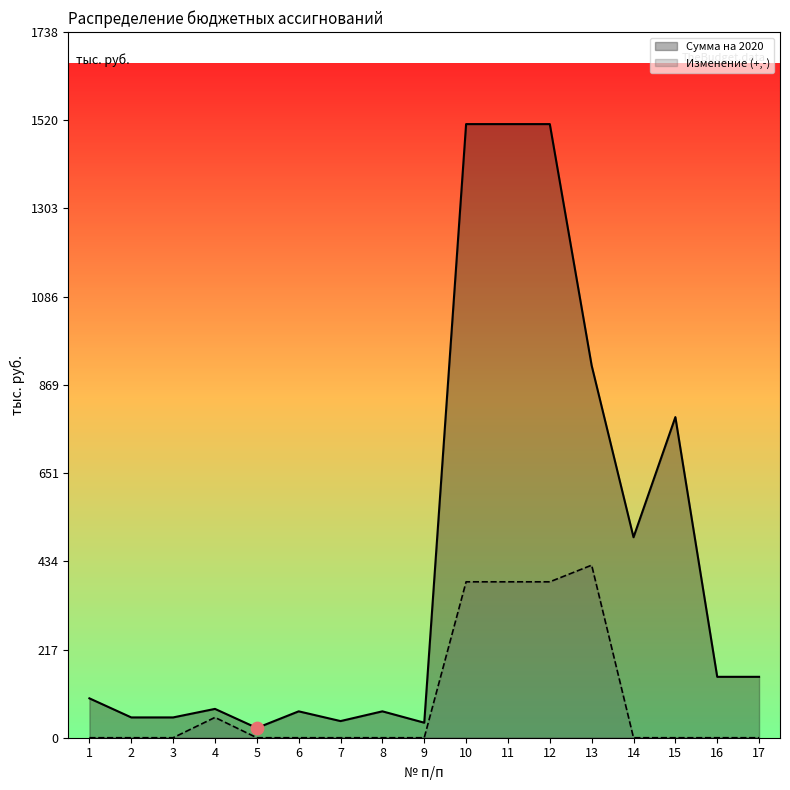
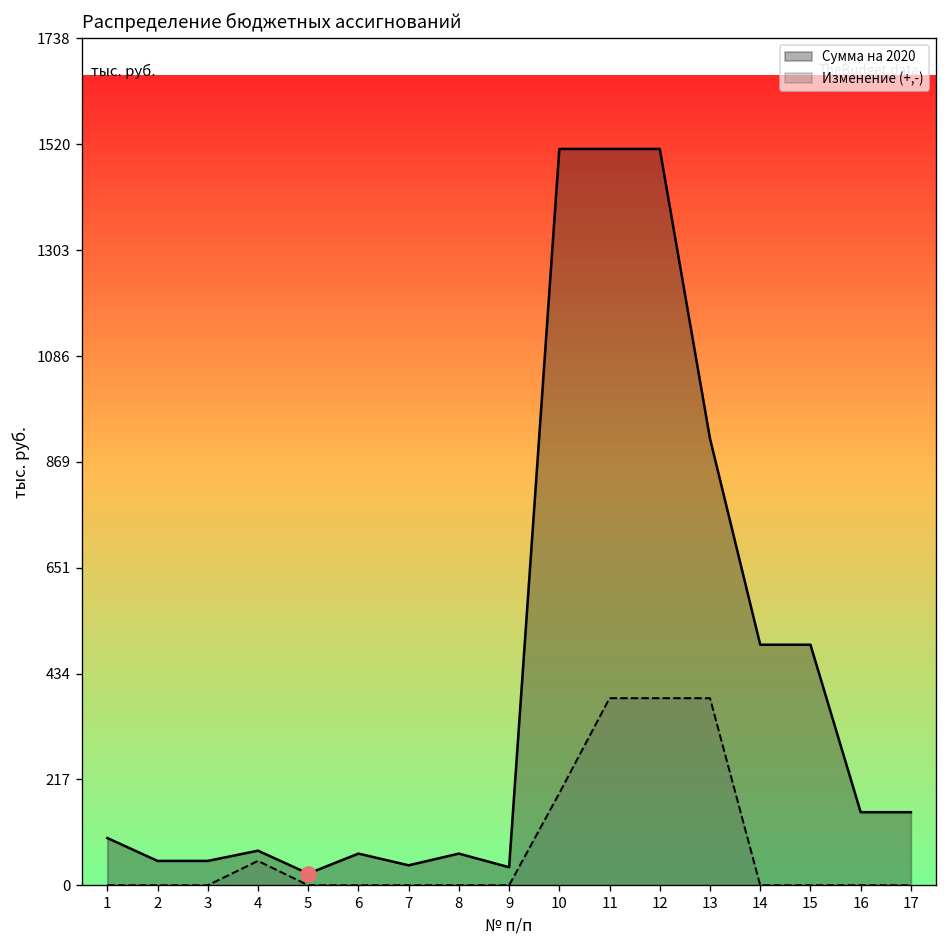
  {
    "Сумма на 2020": {
      "1": 100,
      "2": 50,
      "3": 50,
      "4": 70,
      "6": 70,
      "7": 40,
      "8": 70,
      "9": 40,
      "10": 1510,
      "11": 1510,
      "12": 1510,
      "13": 920,
      "14": 490,
-     "15": 790,
+     "15": 490,
      "16": 150,
      "17": 150
    },
    "Изменение (+,-)": {
      "1": 0,
      "2": 0,
      "3": 0,
      "4": 50,
      "5": 0,
      "6": 0,
      "7": 0,
      "8": 0,
      "9": 0,
-     "10": 380,
+     "10": 190,
      "11": 380,
      "12": 380,
-     "13": 430,
+     "13": 380,
      "14": 0,
      "15": 0,
      "16": 0,
      "17": 0
    }
  }
